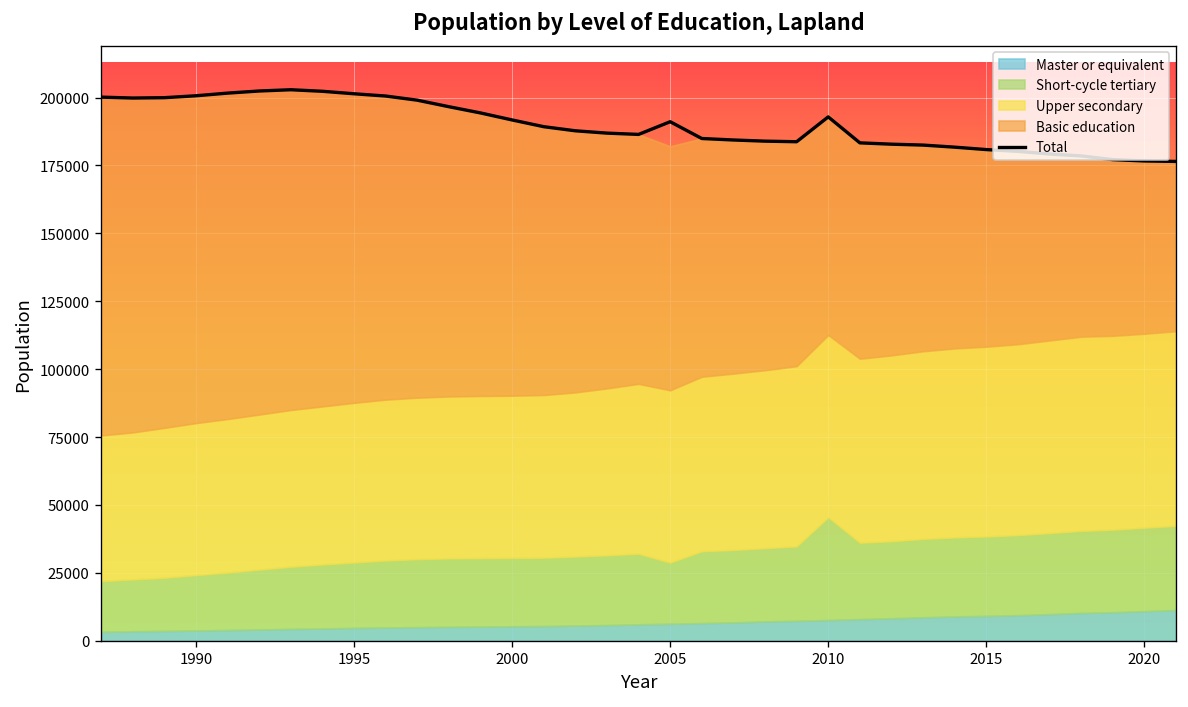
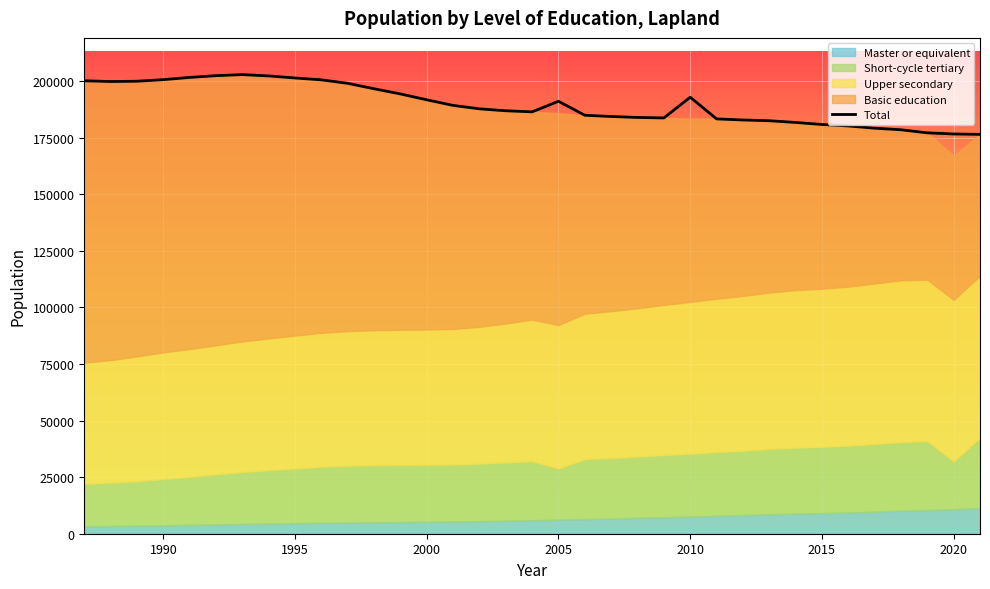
  {
    "Master or equivalent": {
      "1990": 4000,
      "1995": 5000,
      "2000": 5000,
      "2005": 6000,
      "2010": 8000,
      "2015": 9000,
      "2020": 11000
    },
    "Total": {
      "2005": 191000
    },
    "Short-cycle tertiary": {
      "1990": 20000,
      "1995": 24000,
      "2000": 25000,
      "2005": 23000,
-     "2010": 38000,
+     "2010": 28000,
      "2015": 29000,
-     "2020": 31000
+     "2020": 21000
    },
    "Upper secondary": {
      "1990": 56000,
      "1995": 59000,
      "2000": 60000,
      "2005": 63000,
      "2010": 67000,
      "2015": 70000,
      "2020": 71000
    },
    "Basic education": {
-     "2005": 90000
+     "2005": 94000
    }
  }
